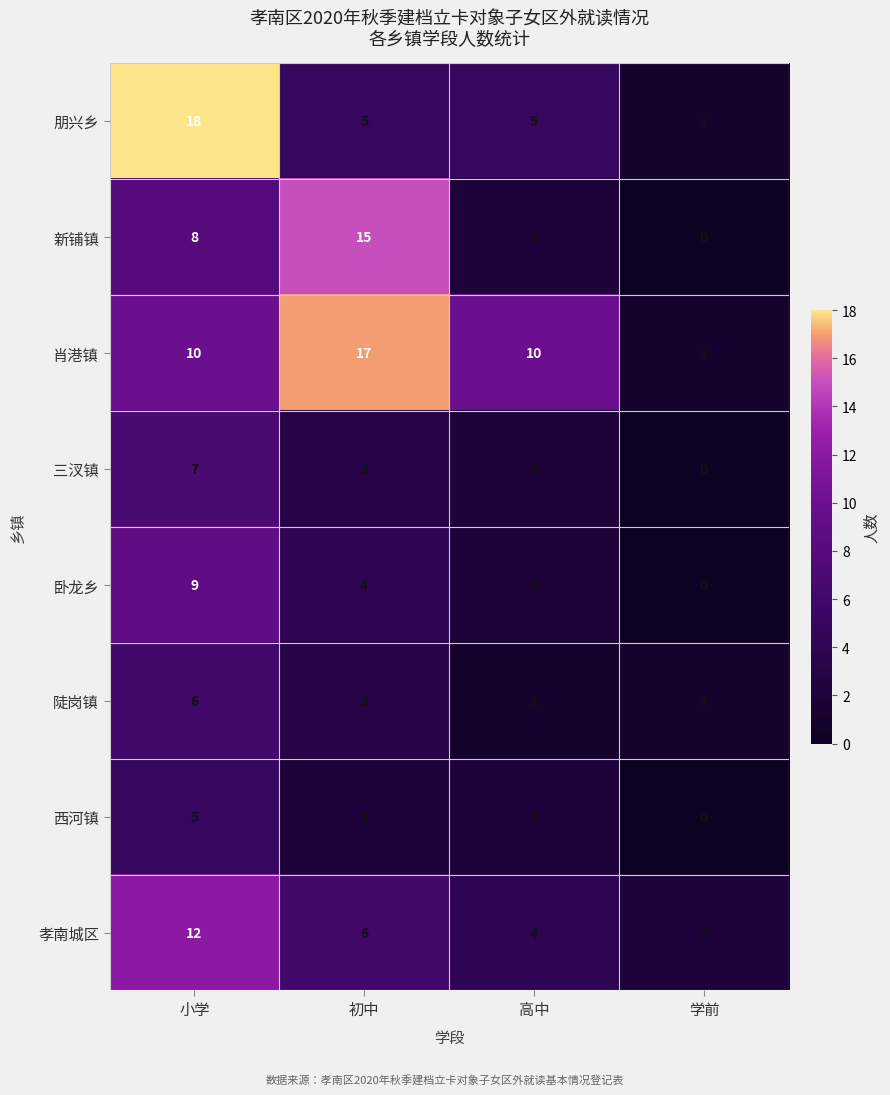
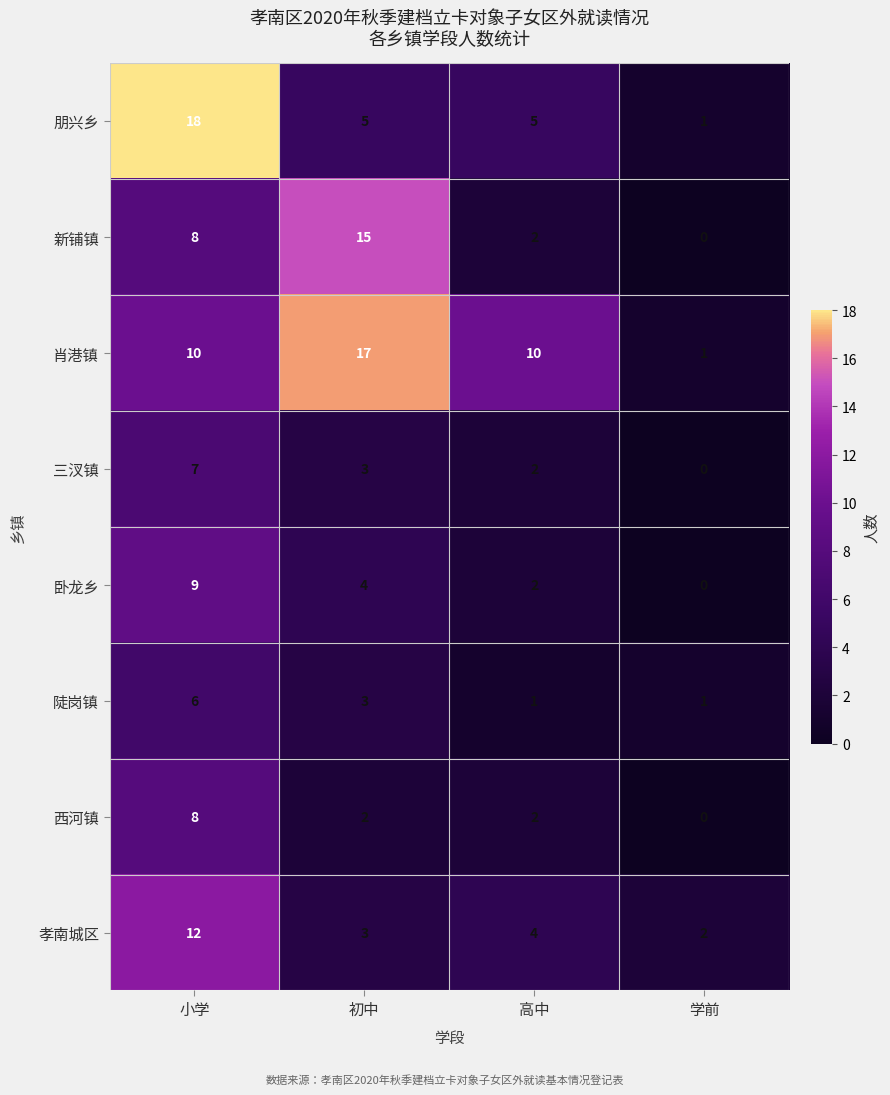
  {
    "朋兴乡": {
      "小学": 18,
      "初中": 5,
      "高中": 5
    },
    "新铺镇": {
      "小学": 8,
      "初中": 15
    },
    "肖港镇": {
      "小学": 10,
      "初中": 17,
      "高中": 10
    },
    "三汊镇": {
      "小学": 7,
      "初中": 3
    },
    "卧龙乡": {
      "小学": 9,
      "初中": 4
    },
    "陡岗镇": {
      "小学": 6,
      "初中": 3
    },
    "西河镇": {
-     "小学": 5
+     "小学": 8
    },
    "孝南城区": {
      "小学": 12,
-     "初中": 6,
+     "初中": 3,
      "高中": 4
    }
  }
